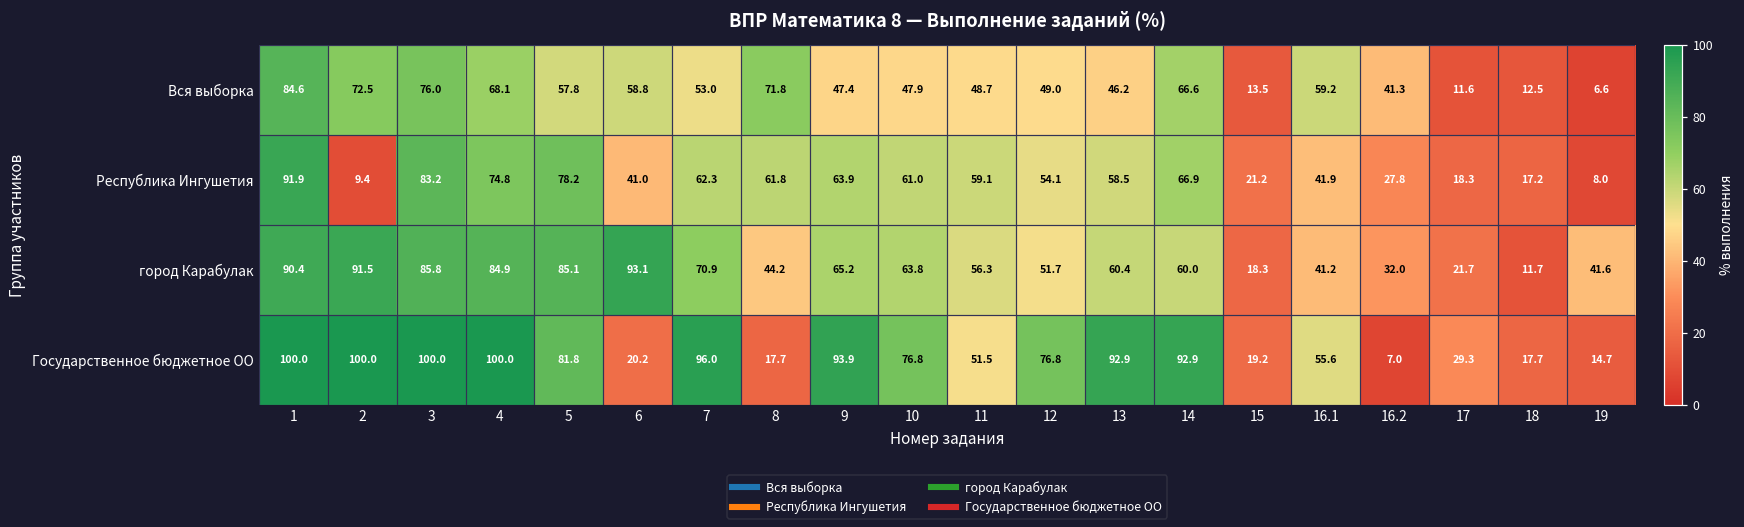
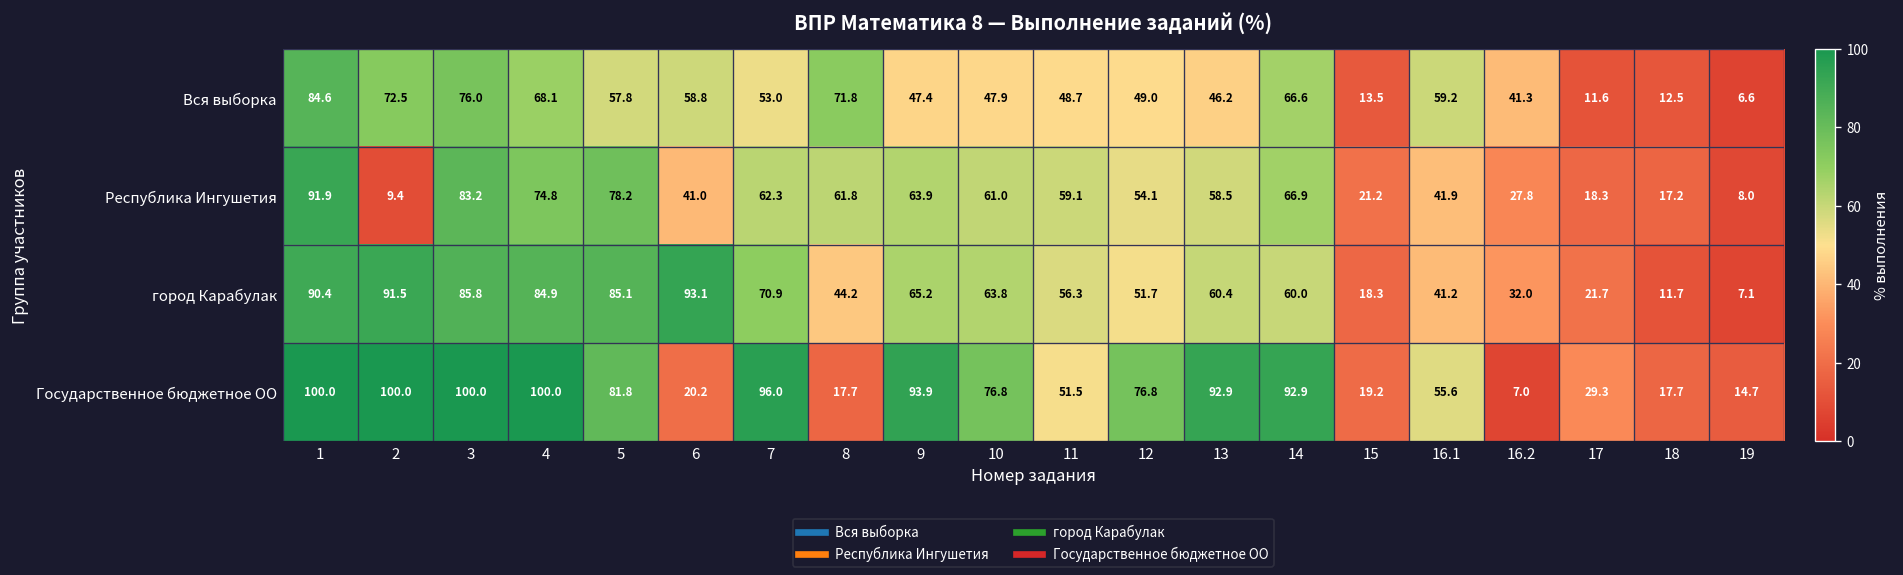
  {
    "Вся выборка": {
      "1": 84.6,
      "2": 72.5,
      "3": 76.0,
      "4": 68.1,
      "5": 57.8,
      "6": 58.8,
      "7": 53.0,
      "8": 71.8,
      "9": 47.4,
      "10": 47.9,
      "11": 48.7,
      "12": 49.0,
      "13": 46.2,
      "14": 66.6,
      "15": 13.5,
      "16.1": 59.2,
      "16.2": 41.3,
      "17": 11.6,
      "18": 12.5,
      "19": 6.6
    },
    "Республика Ингушетия": {
      "1": 91.9,
      "2": 9.4,
      "3": 83.2,
      "4": 74.8,
      "5": 78.2,
      "6": 41.0,
      "7": 62.3,
      "8": 61.8,
      "9": 63.9,
      "10": 61.0,
      "11": 59.1,
      "12": 54.1,
      "13": 58.5,
      "14": 66.9,
      "15": 21.2,
      "16.1": 41.9,
      "16.2": 27.8,
      "17": 18.3,
      "18": 17.2,
      "19": 8.0
    },
    "город Карабулак": {
      "1": 90.4,
      "2": 91.5,
      "3": 85.8,
      "4": 84.9,
      "5": 85.1,
      "6": 93.1,
      "7": 70.9,
      "8": 44.2,
      "9": 65.2,
      "10": 63.8,
      "11": 56.3,
      "12": 51.7,
      "13": 60.4,
      "14": 60.0,
      "15": 18.3,
      "16.1": 41.2,
      "16.2": 32.0,
      "17": 21.7,
      "18": 11.7,
-     "19": 41.6
+     "19": 7.1
    },
    "Государственное бюджетное ОО": {
      "1": 100.0,
      "2": 100.0,
      "3": 100.0,
      "4": 100.0,
      "5": 81.8,
      "6": 20.2,
      "7": 96.0,
      "8": 17.7,
      "9": 93.9,
      "10": 76.8,
      "11": 51.5,
      "12": 76.8,
      "13": 92.9,
      "14": 92.9,
      "15": 19.2,
      "16.1": 55.6,
      "16.2": 7.0,
      "17": 29.3,
      "18": 17.7,
      "19": 14.7
    }
  }
